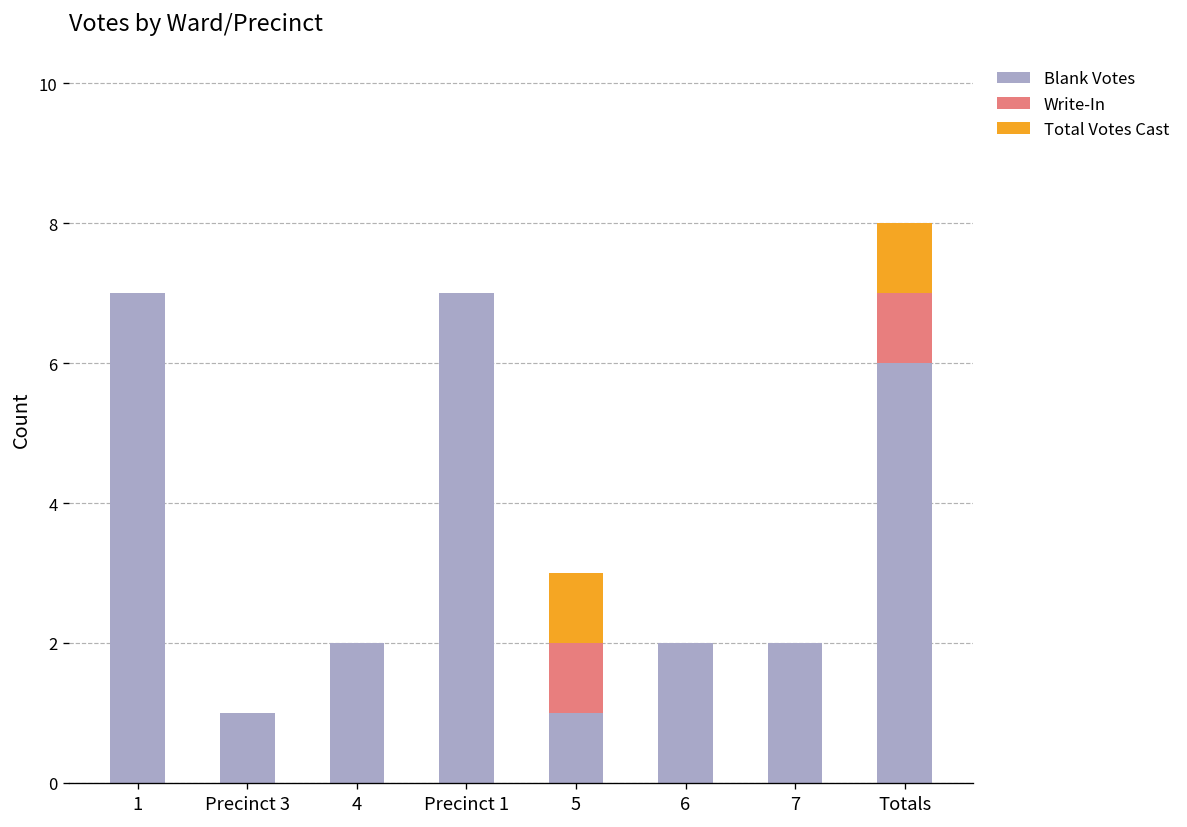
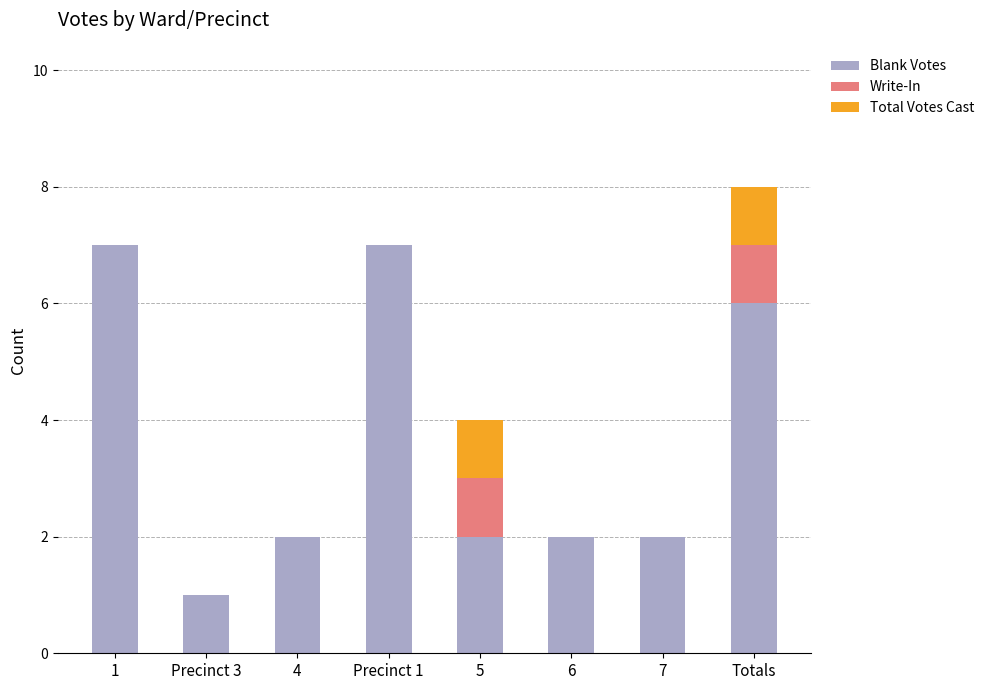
  {
    "Blank Votes": {
      "1": 7,
      "Precinct 3": 1,
      "4": 2,
      "Precinct 1": 7,
-     "5": 1,
+     "5": 2,
      "6": 2,
      "7": 2,
      "Totals": 6
    },
    "Total Votes Cast": {
      "1": 0,
      "Precinct 3": 0,
      "4": 0,
      "Precinct 1": 0,
      "5": 1,
      "6": 0,
      "7": 0,
      "Totals": 1
    }
  }
